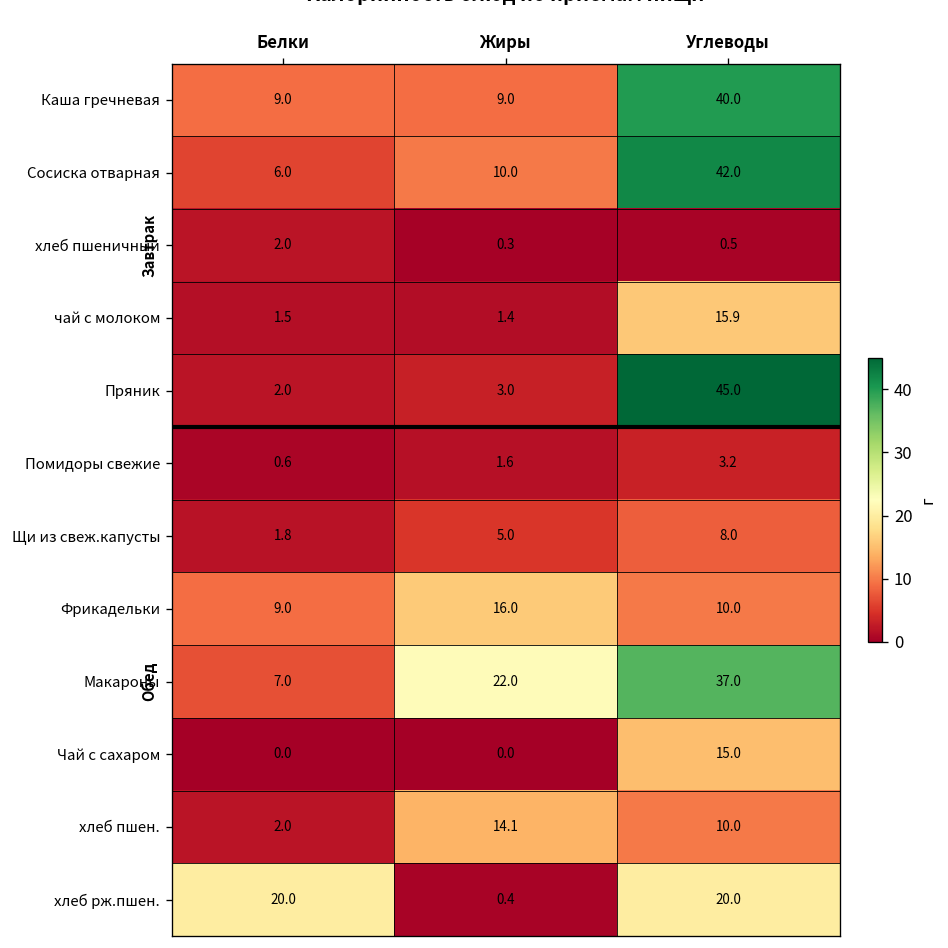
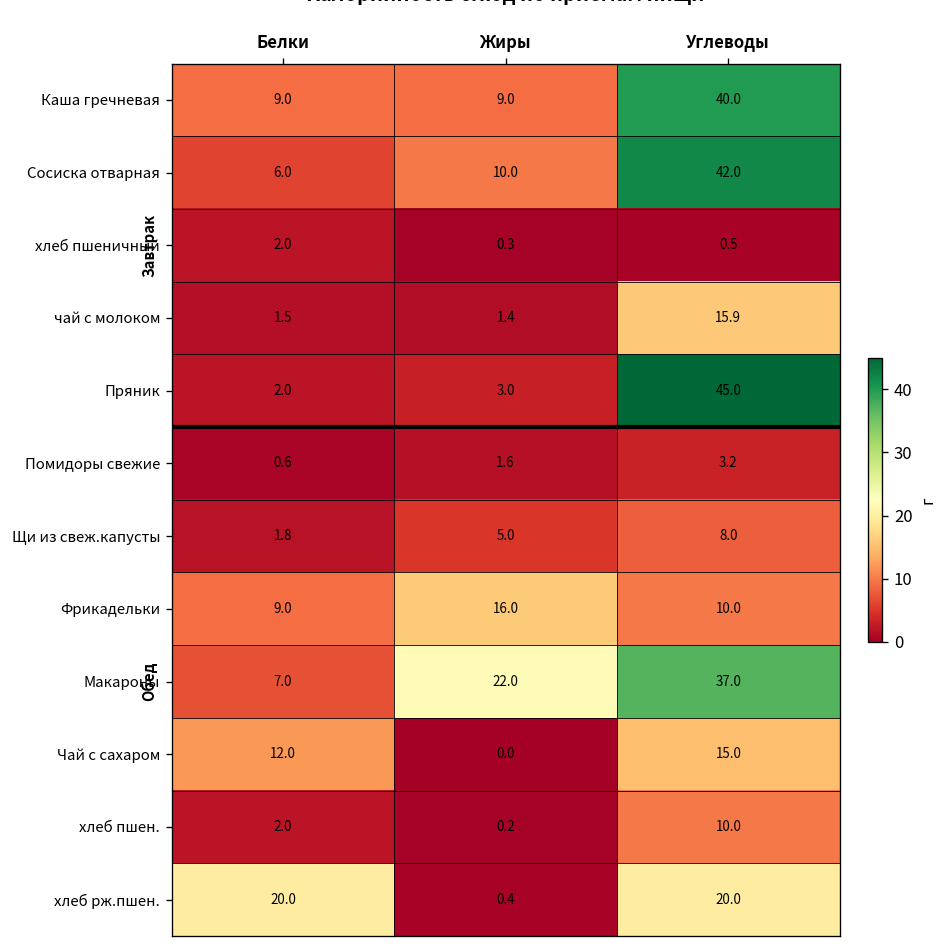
  {
    "Каша гречневая": {
      "Белки": 9.0,
      "Жиры": 9.0,
      "Углеводы": 40.0
    },
    "Сосиска отварная": {
      "Белки": 6.0,
      "Жиры": 10.0,
      "Углеводы": 42.0
    },
    "хлеб пшеничный": {
      "Белки": 2.0,
      "Жиры": 0.3,
      "Углеводы": 0.5
    },
    "чай с молоком": {
      "Белки": 1.5,
      "Жиры": 1.4,
      "Углеводы": 15.9
    },
    "Пряник": {
      "Белки": 2.0,
      "Жиры": 3.0,
      "Углеводы": 45.0
    },
    "Помидоры свежие": {
      "Белки": 0.6,
      "Жиры": 1.6,
      "Углеводы": 3.2
    },
    "Щи из свеж.капусты": {
      "Белки": 1.8,
      "Жиры": 5.0,
      "Углеводы": 8.0
    },
    "Фрикадельки": {
      "Белки": 9.0,
      "Жиры": 16.0,
      "Углеводы": 10.0
    },
    "Макароны": {
      "Белки": 7.0,
      "Жиры": 22.0,
      "Углеводы": 37.0
    },
    "Чай с сахаром": {
-     "Белки": 0.0,
+     "Белки": 12.0,
      "Жиры": 0.0,
      "Углеводы": 15.0
    },
    "хлеб пшен.": {
      "Белки": 2.0,
-     "Жиры": 14.1,
+     "Жиры": 0.2,
      "Углеводы": 10.0
    },
    "хлеб рж.пшен.": {
      "Белки": 20.0,
      "Жиры": 0.4,
      "Углеводы": 20.0
    }
  }
